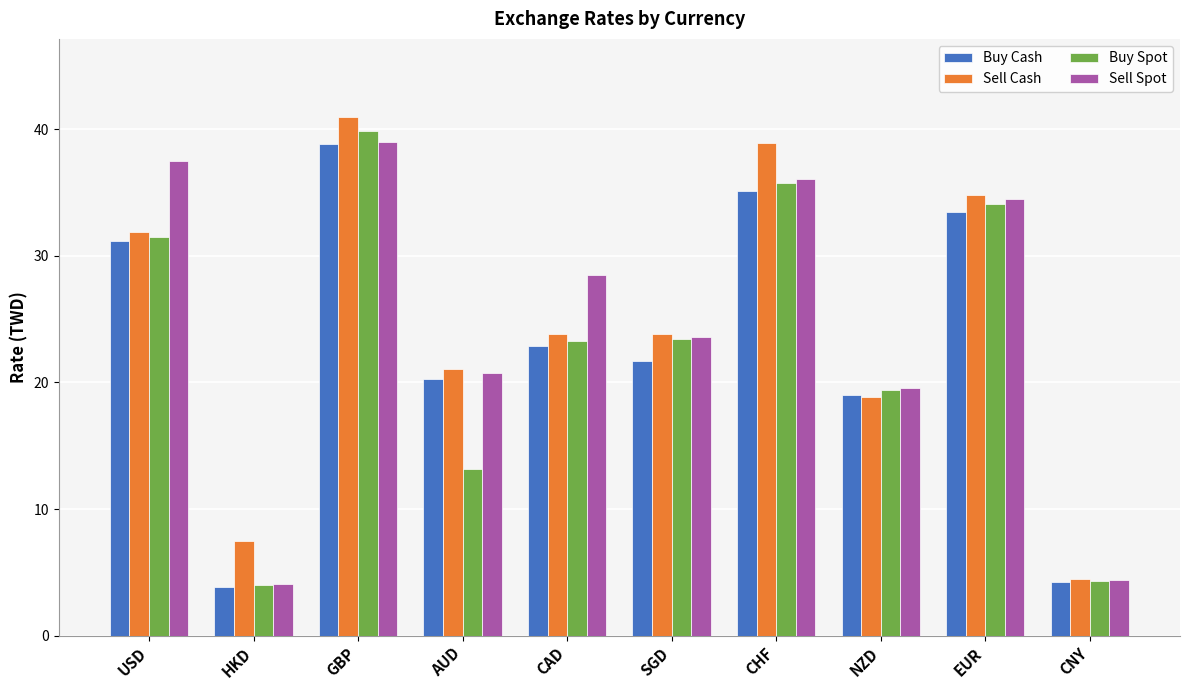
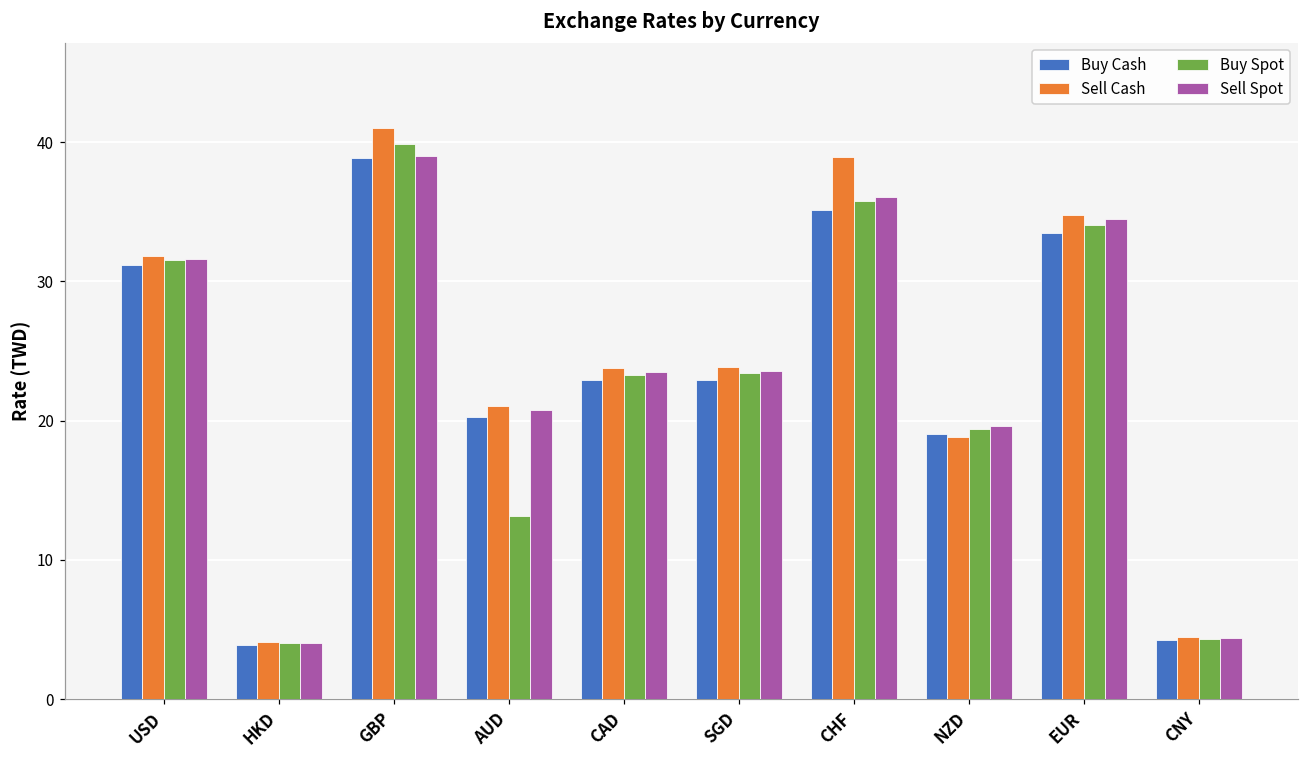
  {
    "Buy Cash": {
      "USD": 31.2,
      "HKD": 3.9,
      "GBP": 38.9,
      "AUD": 20.3,
      "CAD": 22.9,
-     "SGD": 21.7,
+     "SGD": 22.9,
      "CHF": 35.1,
      "NZD": 19.0,
      "EUR": 33.5,
      "CNY": 4.3
    },
    "Sell Cash": {
      "USD": 31.8,
-     "HKD": 7.5,
+     "HKD": 4.1,
      "GBP": 41.0,
      "AUD": 21.1,
      "CAD": 23.8,
      "SGD": 23.8,
      "CHF": 38.9,
      "NZD": 18.8,
      "EUR": 34.8,
      "CNY": 4.4
    },
    "Buy Spot": {
      "USD": 31.5,
      "HKD": 4.0,
      "GBP": 39.9,
      "AUD": 13.1,
      "CAD": 23.3,
      "SGD": 23.4,
      "CHF": 35.8,
      "NZD": 19.4,
      "EUR": 34.1,
      "CNY": 4.4
    },
    "Sell Spot": {
-     "USD": 37.5,
+     "USD": 31.6,
      "HKD": 4.1,
      "GBP": 39.0,
      "AUD": 20.8,
-     "CAD": 28.5,
+     "CAD": 23.5,
      "SGD": 23.6,
      "CHF": 36.0,
      "NZD": 19.6,
      "EUR": 34.5,
      "CNY": 4.4
    }
  }
